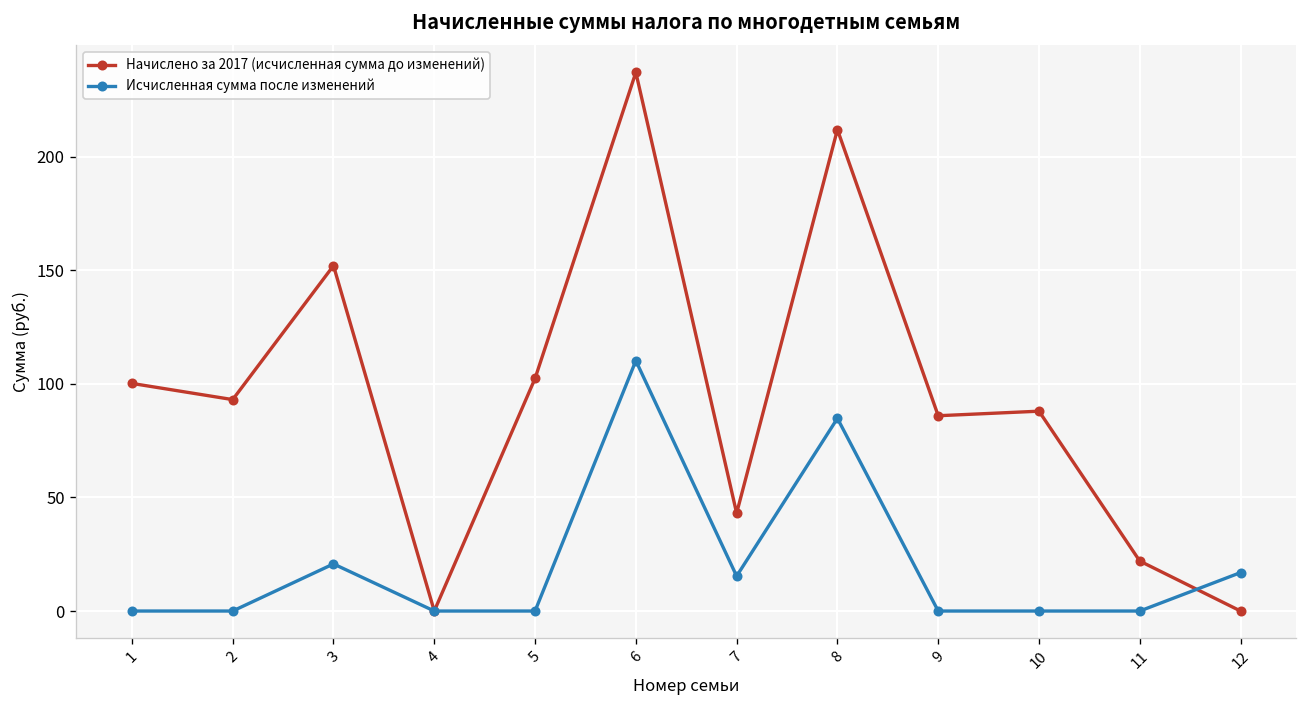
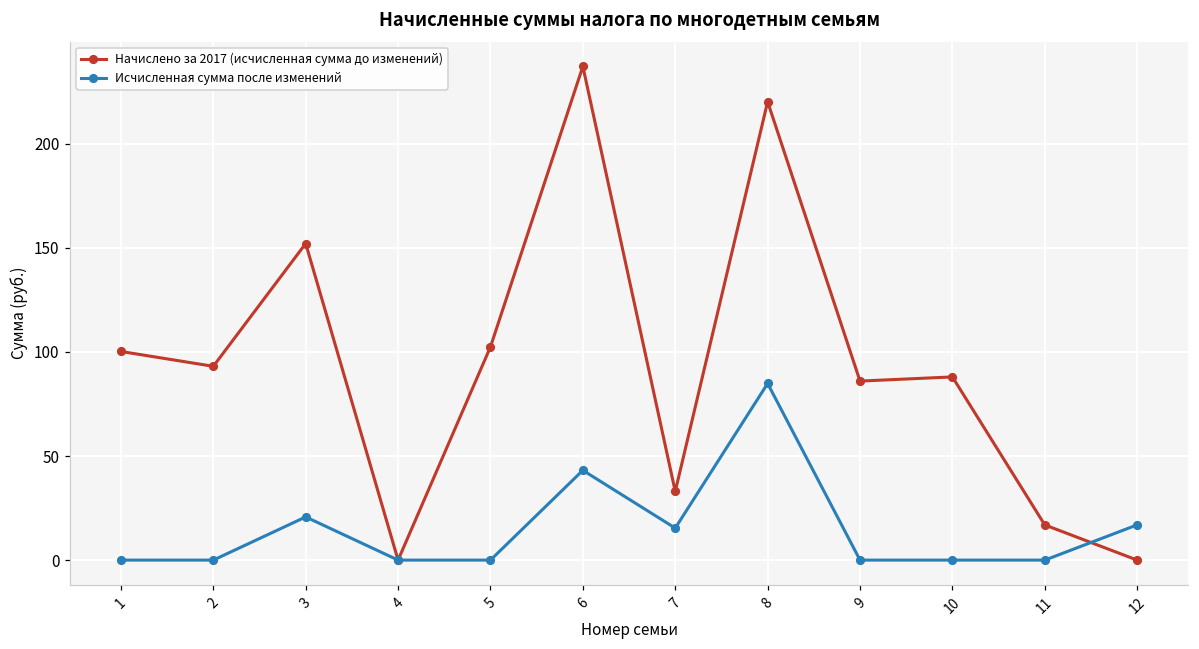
  {
    "Начислено за 2017 (исчисленная сумма до изменений)": {
      "1": 100,
      "2": 93,
      "3": 152,
      "5": 102,
      "6": 237,
-     "7": 43,
-     "8": 212,
+     "7": 33,
+     "8": 220,
      "9": 86,
      "10": 88,
-     "11": 22,
+     "11": 17,
      "12": 0
    },
    "Исчисленная сумма после изменений": {
      "1": 0,
      "2": 0,
      "3": 21,
      "5": 0,
-     "6": 110,
+     "6": 43,
      "7": 15,
      "8": 85,
      "9": 0,
      "10": 0,
      "11": 0,
      "12": 17
    }
  }
